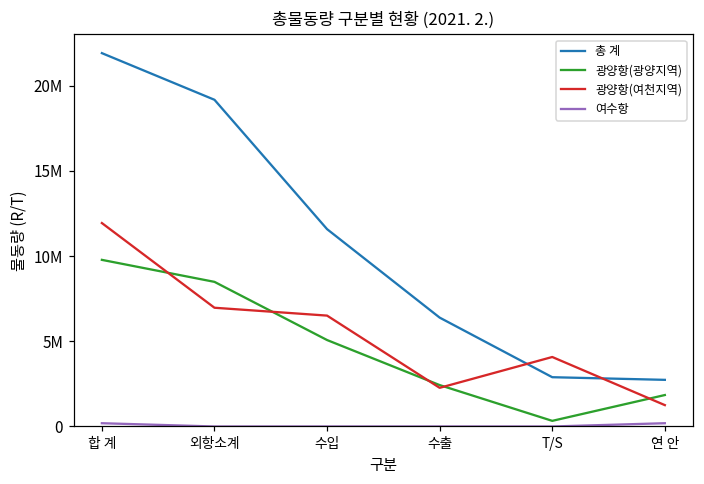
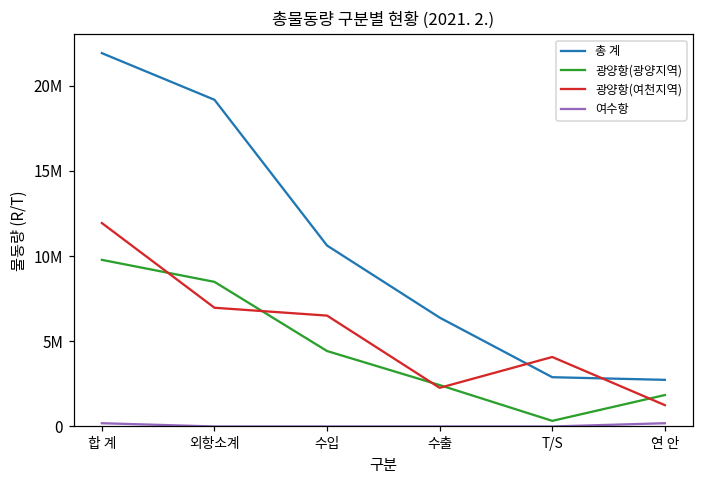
  {
    "총 계": {
      "합 계": 21900000,
      "외항소계": 19200000,
-     "수입": 11600000,
+     "수입": 10600000,
      "수출": 6400000,
      "T/S": 2900000,
      "연 안": 2700000
    },
    "광양항(광양지역)": {
      "합 계": 9800000,
      "외항소계": 8500000,
-     "수입": 5100000,
+     "수입": 4400000,
      "T/S": 300000,
      "연 안": 1800000
    },
    "광양항(여천지역)": {
      "합 계": 11900000,
      "외항소계": 7000000,
      "수입": 6500000,
      "T/S": 4100000,
      "연 안": 1300000
    },
    "여수항": {
      "합 계": 200000,
      "외항소계": 0,
      "수입": 0,
      "수출": 0,
      "T/S": 0,
      "연 안": 200000
    }
  }
